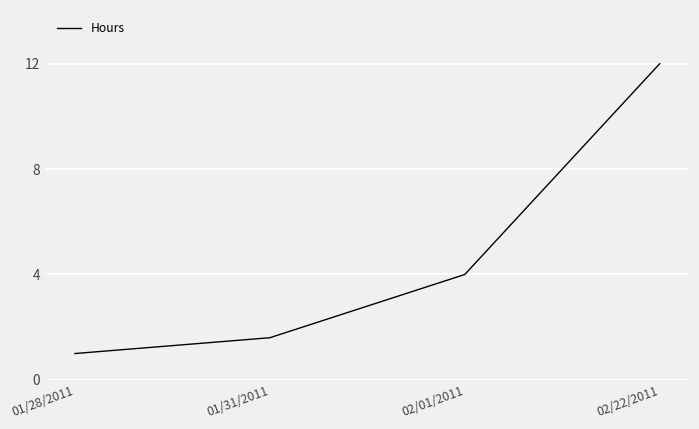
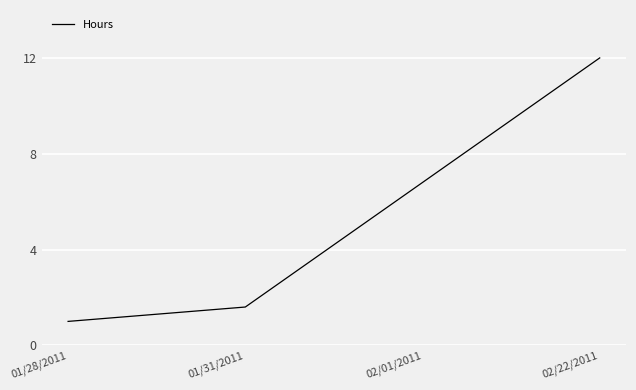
  {
    "01/28/2011": 1.0,
    "01/31/2011": 1.6,
-   "02/01/2011": 4.0,
+   "02/01/2011": 6.8,
    "02/22/2011": 12.0
  }
